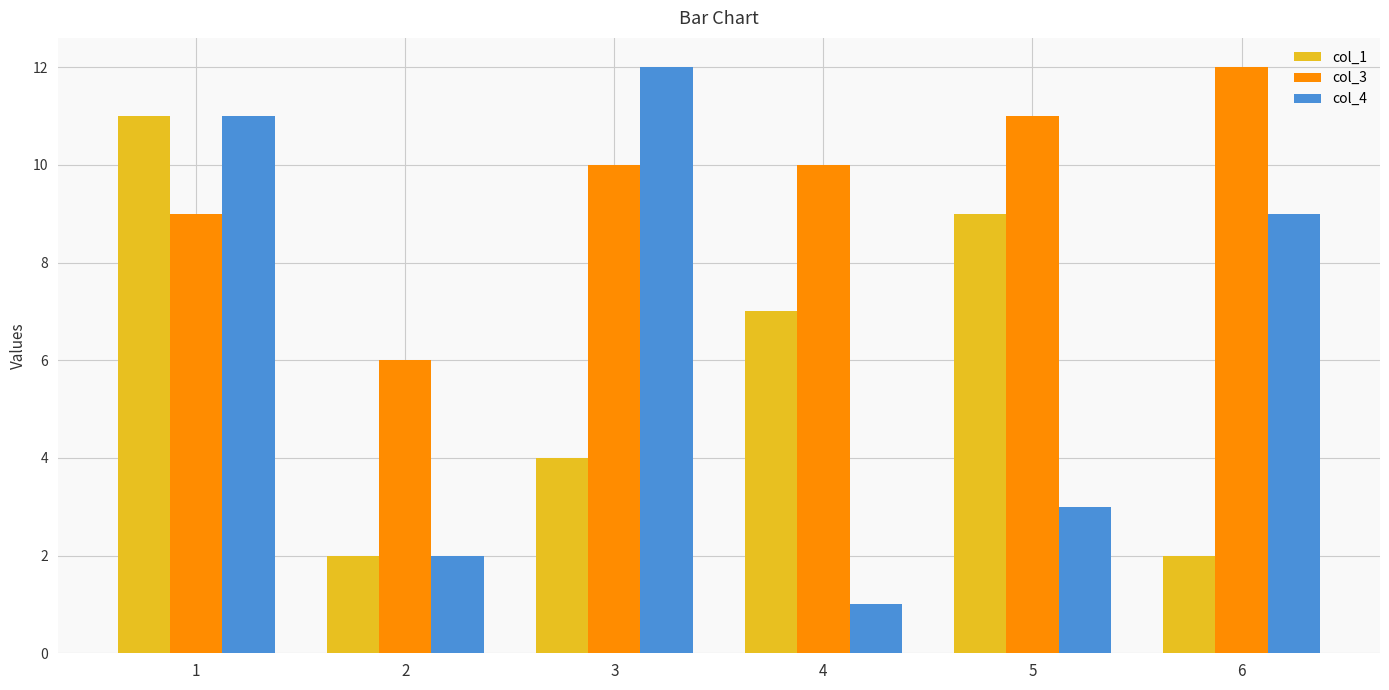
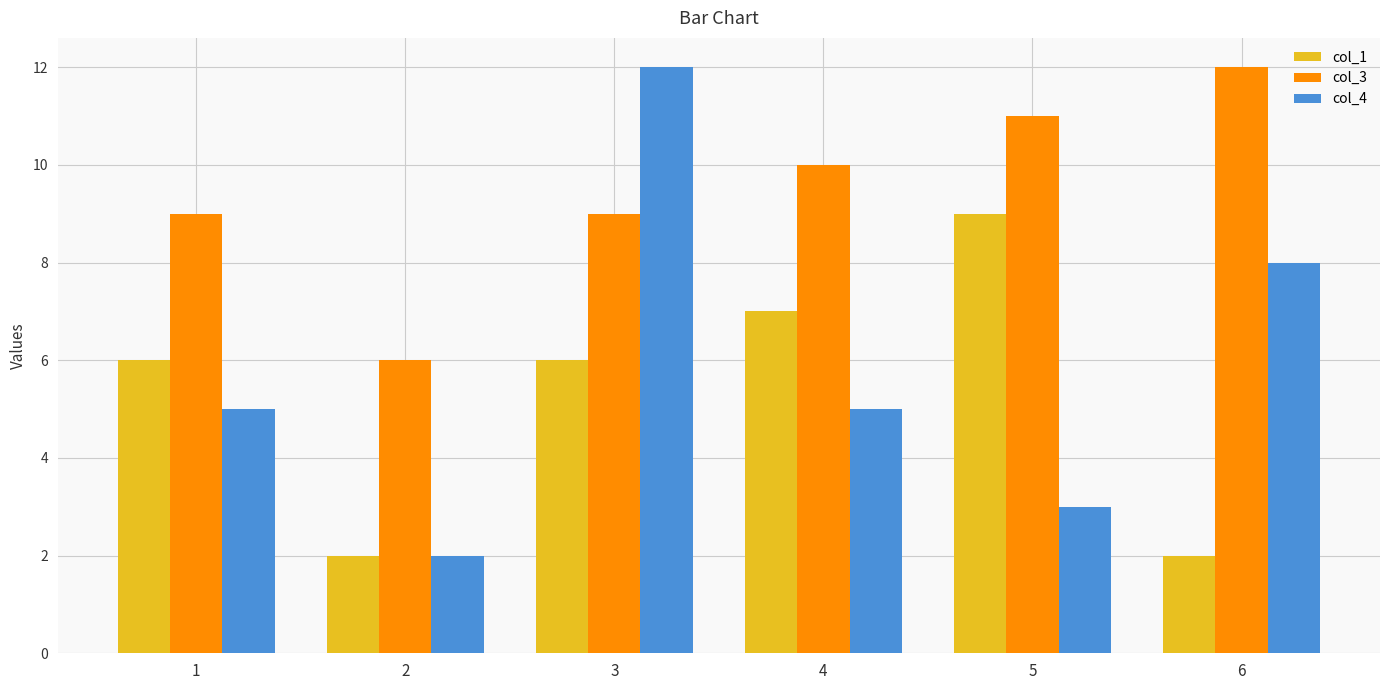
  {
    "col_1": {
-     "1": 11,
+     "1": 6,
      "2": 2,
-     "3": 4,
+     "3": 6,
      "4": 7,
      "5": 9,
      "6": 2
    },
    "col_3": {
      "1": 9,
      "2": 6,
-     "3": 10,
+     "3": 9,
      "4": 10,
      "5": 11,
      "6": 12
    },
    "col_4": {
-     "1": 11,
+     "1": 5,
      "2": 2,
      "3": 12,
-     "4": 1,
+     "4": 5,
      "5": 3,
-     "6": 9
+     "6": 8
    }
  }
